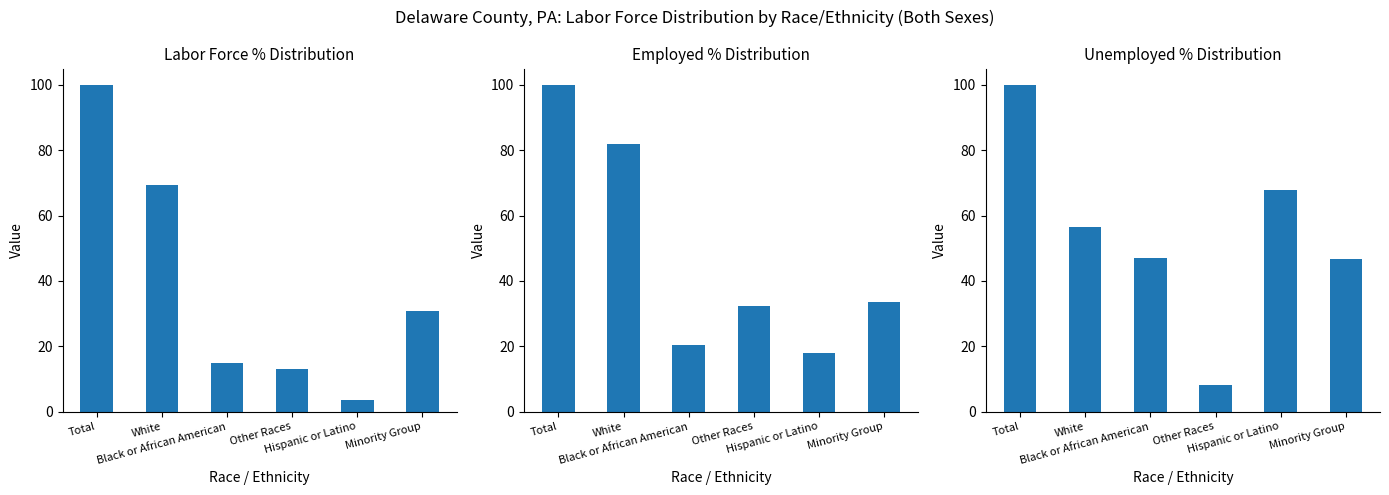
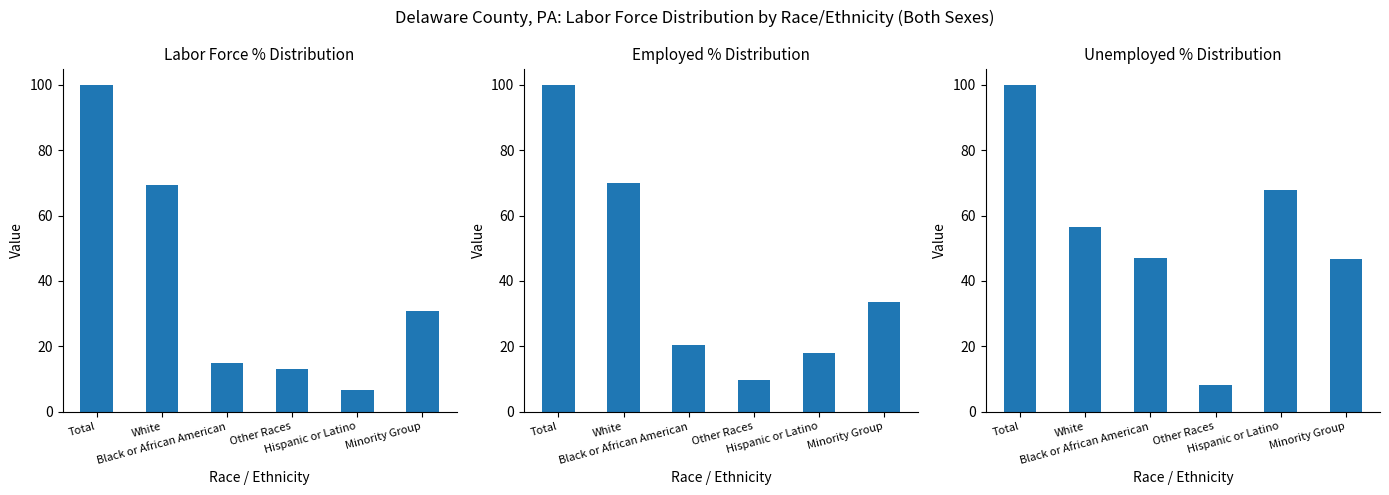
  {
    "Labor Force % Distribution": {
      "Total": 100,
      "White": 69,
      "Black or African American": 15,
      "Other Races": 13,
-     "Hispanic or Latino": 4,
+     "Hispanic or Latino": 7,
      "Minority Group": 31
    },
    "Employed % Distribution": {
      "Total": 100,
-     "White": 82,
+     "White": 70,
      "Black or African American": 20,
-     "Other Races": 32,
+     "Other Races": 10,
      "Hispanic or Latino": 18,
      "Minority Group": 34
    },
    "Unemployed % Distribution": {
      "Total": 100,
      "White": 56,
      "Black or African American": 47,
      "Other Races": 8,
      "Hispanic or Latino": 68,
      "Minority Group": 47
    }
  }
